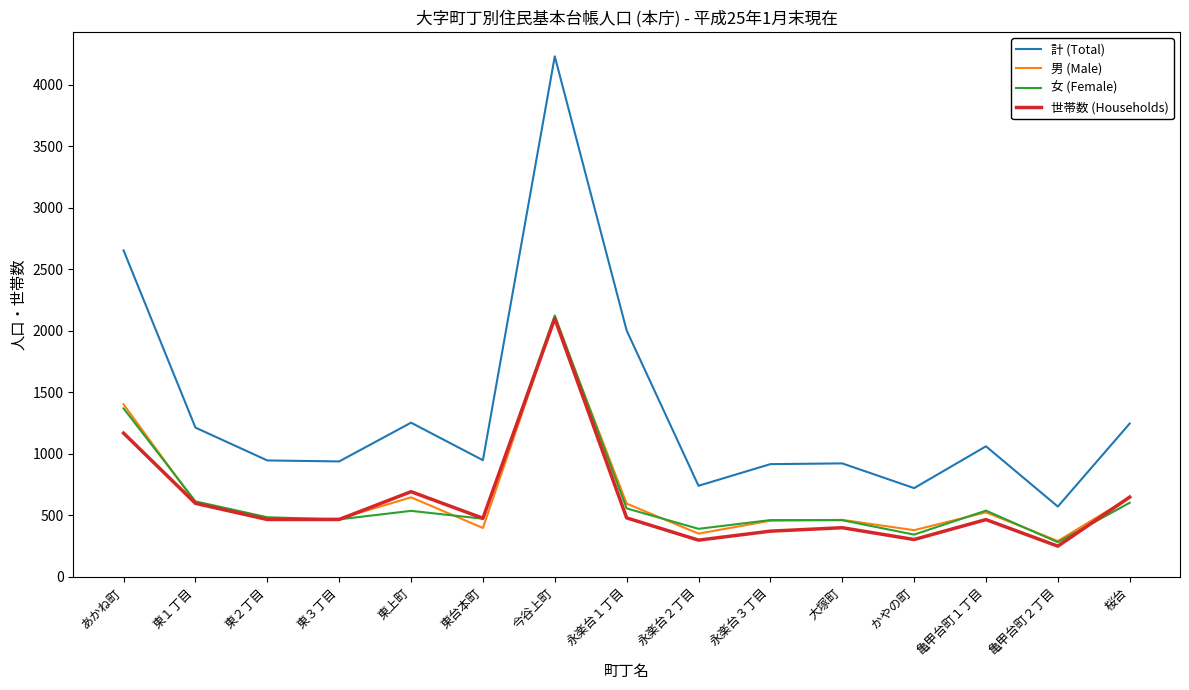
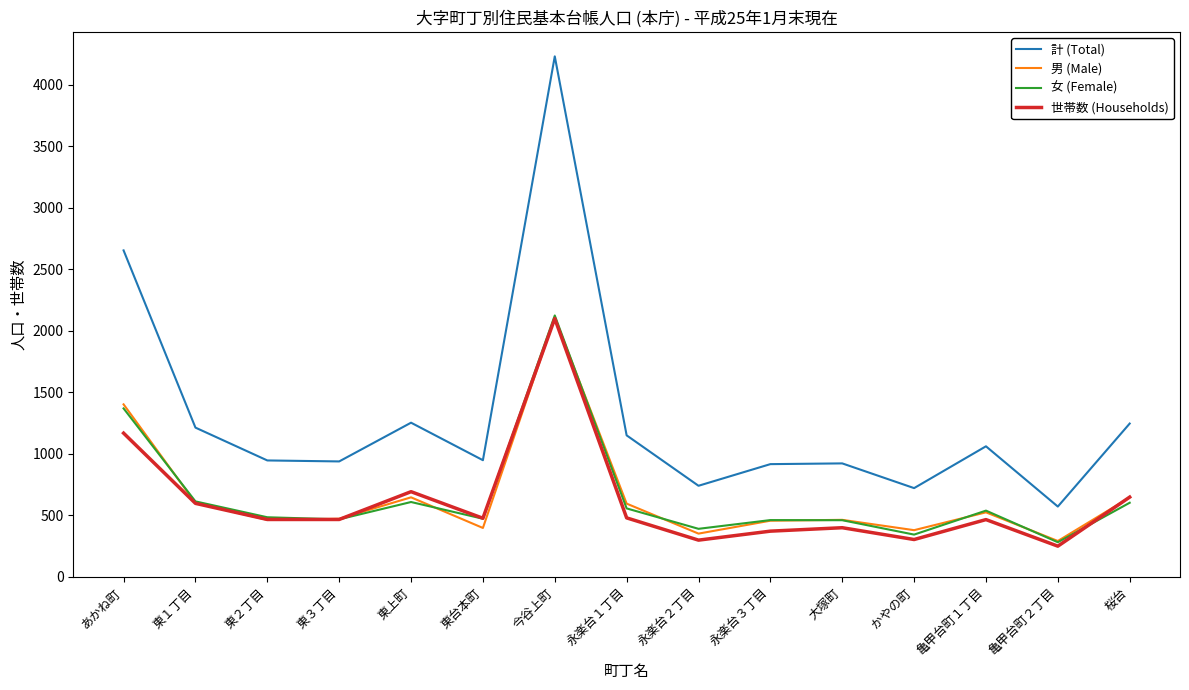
  {
    "計 (Total)": {
      "あかね町": 2650,
      "東１丁目": 1210,
      "東２丁目": 950,
      "東３丁目": 940,
      "東上町": 1250,
      "東台本町": 950,
      "今谷上町": 4230,
-     "永楽台１丁目": 2000,
+     "永楽台１丁目": 1150,
      "永楽台２丁目": 740,
      "永楽台３丁目": 920,
      "大塚町": 920,
      "かやの町": 720,
      "亀甲台町１丁目": 1060,
      "亀甲台町２丁目": 570,
      "桜台": 1250
    },
    "男 (Male)": {
      "あかね町": 1400,
      "東上町": 650,
      "東台本町": 400,
      "永楽台１丁目": 590,
      "永楽台２丁目": 350,
      "かやの町": 380
    },
    "女 (Female)": {
      "あかね町": 1370,
-     "東上町": 540,
+     "東上町": 610,
      "永楽台１丁目": 560,
      "永楽台２丁目": 390,
      "かやの町": 340,
      "桜台": 600
    },
    "世帯数 (Households)": {
      "あかね町": 1170,
      "東上町": 690,
      "永楽台１丁目": 480,
      "永楽台２丁目": 300,
      "永楽台３丁目": 370,
      "大塚町": 400,
      "かやの町": 300,
      "亀甲台町１丁目": 460,
      "亀甲台町２丁目": 250
    }
  }
